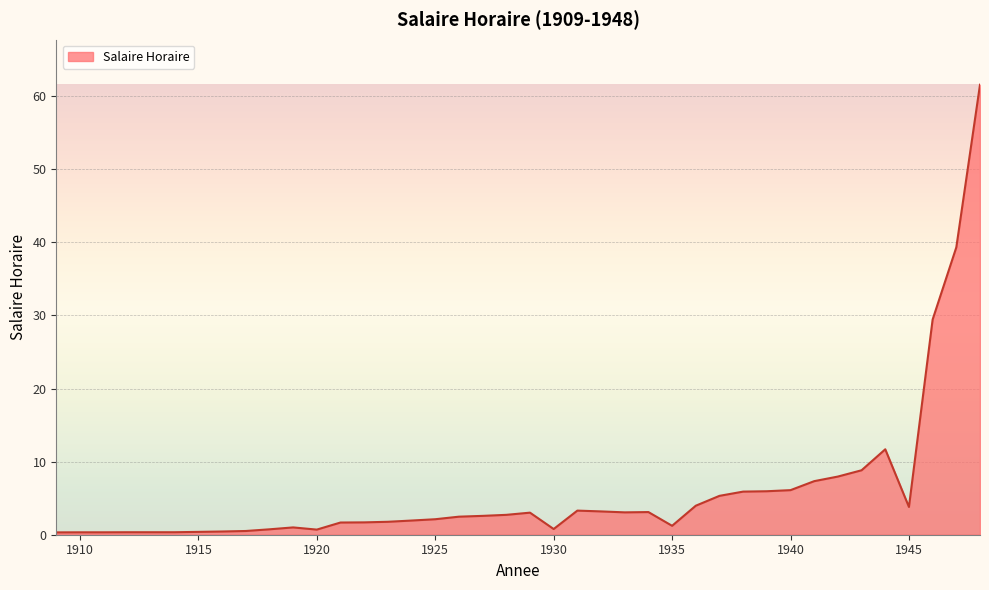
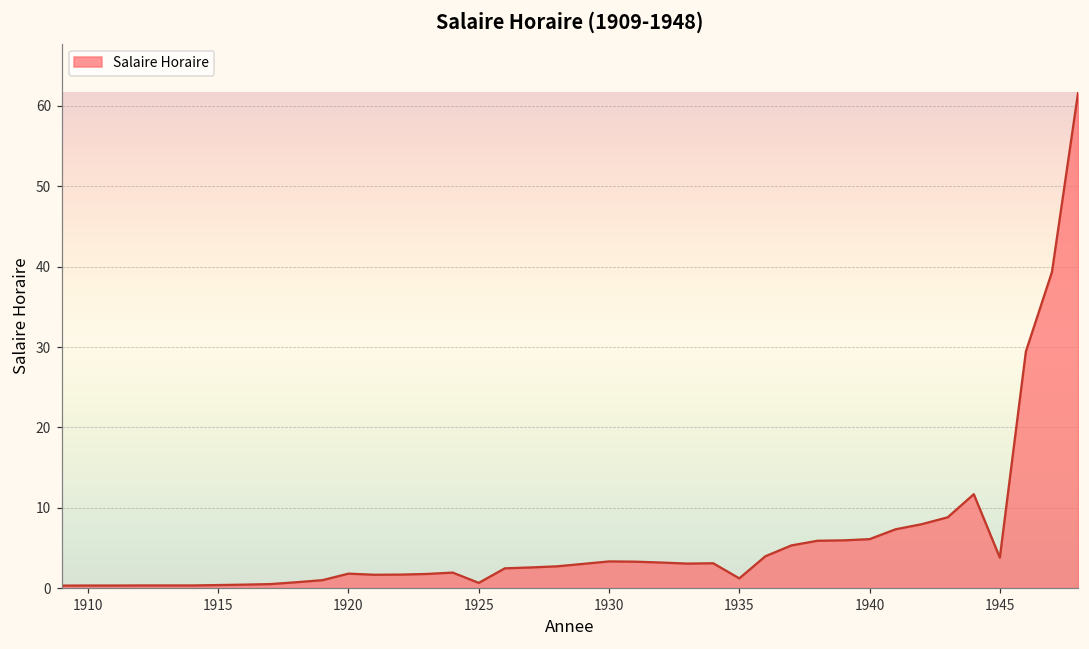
  {
    "1910": 0,
    "1915": 0,
-   "1920": 1,
-   "1925": 2,
-   "1930": 1,
+   "1920": 2,
+   "1925": 1,
+   "1930": 3,
    "1935": 1,
    "1940": 6,
    "1945": 4
  }
